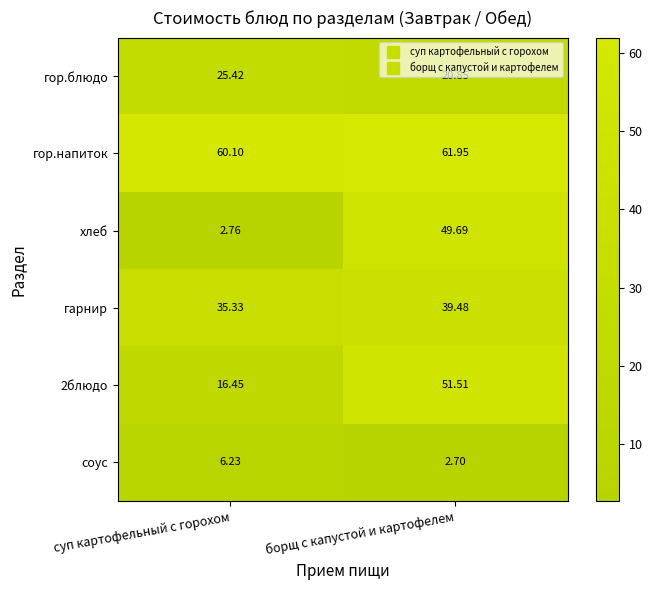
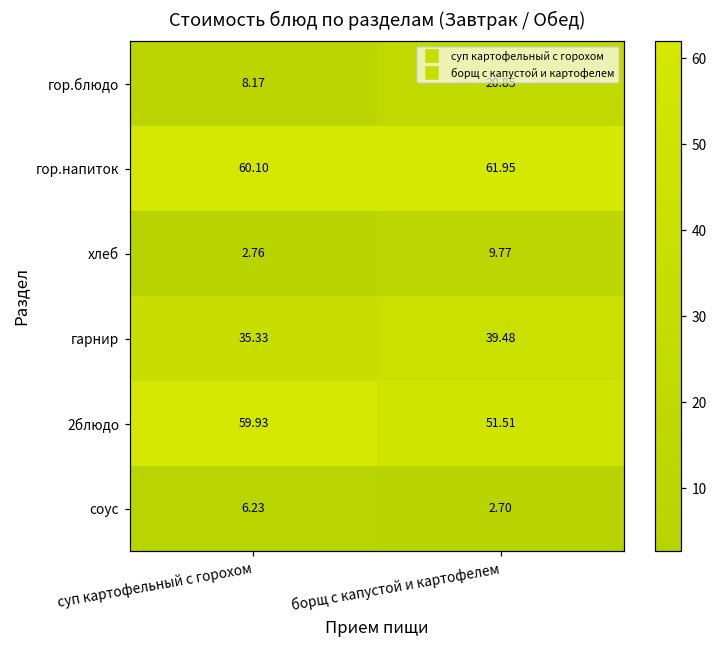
  {
    "гор.блюдо": {
-     "суп картофельный с горохом": 25.42
+     "суп картофельный с горохом": 8.17
    },
    "гор.напиток": {
      "суп картофельный с горохом": 60.10,
      "борщ с капустой и картофелем": 61.95
    },
    "хлеб": {
      "суп картофельный с горохом": 2.76,
-     "борщ с капустой и картофелем": 49.69
+     "борщ с капустой и картофелем": 9.77
    },
    "гарнир": {
      "суп картофельный с горохом": 35.33,
      "борщ с капустой и картофелем": 39.48
    },
    "2блюдо": {
-     "суп картофельный с горохом": 16.45,
+     "суп картофельный с горохом": 59.93,
      "борщ с капустой и картофелем": 51.51
    },
    "соус": {
      "суп картофельный с горохом": 6.23,
      "борщ с капустой и картофелем": 2.70
    }
  }
